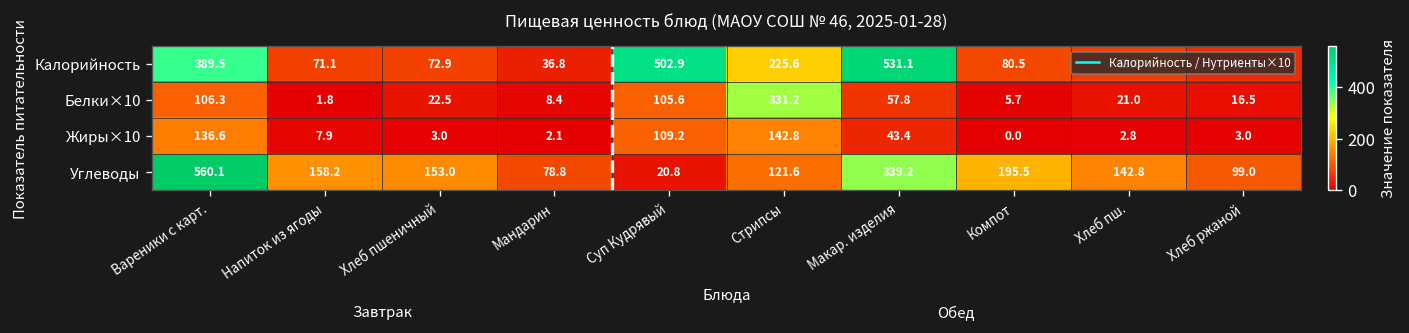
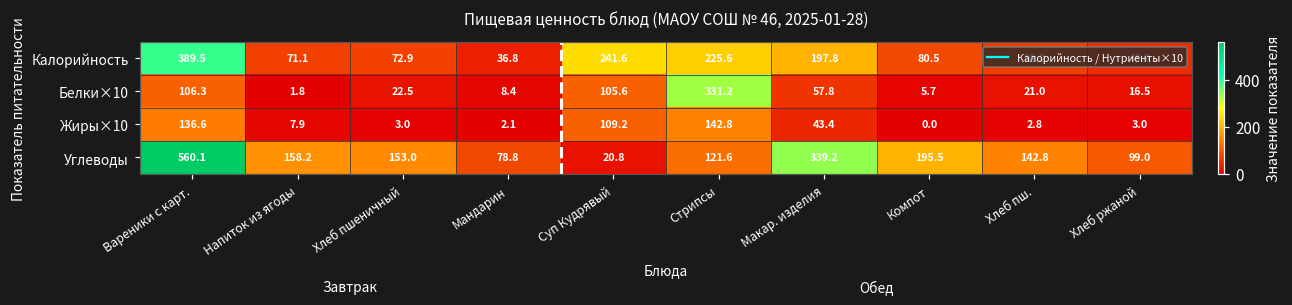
  {
    "Калорийность": {
      "Вареники с карт.": 389.5,
      "Напиток из ягоды": 71.1,
      "Хлеб пшеничный": 72.9,
      "Мандарин": 36.8,
-     "Суп Кудрявый": 502.9,
+     "Суп Кудрявый": 241.6,
      "Стрипсы": 225.6,
-     "Макар. изделия": 531.1,
+     "Макар. изделия": 197.8,
      "Компот": 80.5
    },
    "Белки×10": {
      "Вареники с карт.": 106.3,
      "Напиток из ягоды": 1.8,
      "Хлеб пшеничный": 22.5,
      "Мандарин": 8.4,
      "Суп Кудрявый": 105.6,
      "Стрипсы": 331.2,
      "Макар. изделия": 57.8,
      "Компот": 5.7,
      "Хлеб пш.": 21.0,
      "Хлеб ржаной": 16.5
    },
    "Жиры×10": {
      "Вареники с карт.": 136.6,
      "Напиток из ягоды": 7.9,
      "Хлеб пшеничный": 3.0,
      "Мандарин": 2.1,
      "Суп Кудрявый": 109.2,
      "Стрипсы": 142.8,
      "Макар. изделия": 43.4,
      "Компот": 0.0,
      "Хлеб пш.": 2.8,
      "Хлеб ржаной": 3.0
    },
    "Углеводы": {
      "Вареники с карт.": 560.1,
      "Напиток из ягоды": 158.2,
      "Хлеб пшеничный": 153.0,
      "Мандарин": 78.8,
      "Суп Кудрявый": 20.8,
      "Стрипсы": 121.6,
      "Макар. изделия": 339.2,
      "Компот": 195.5,
      "Хлеб пш.": 142.8,
      "Хлеб ржаной": 99.0
    }
  }
